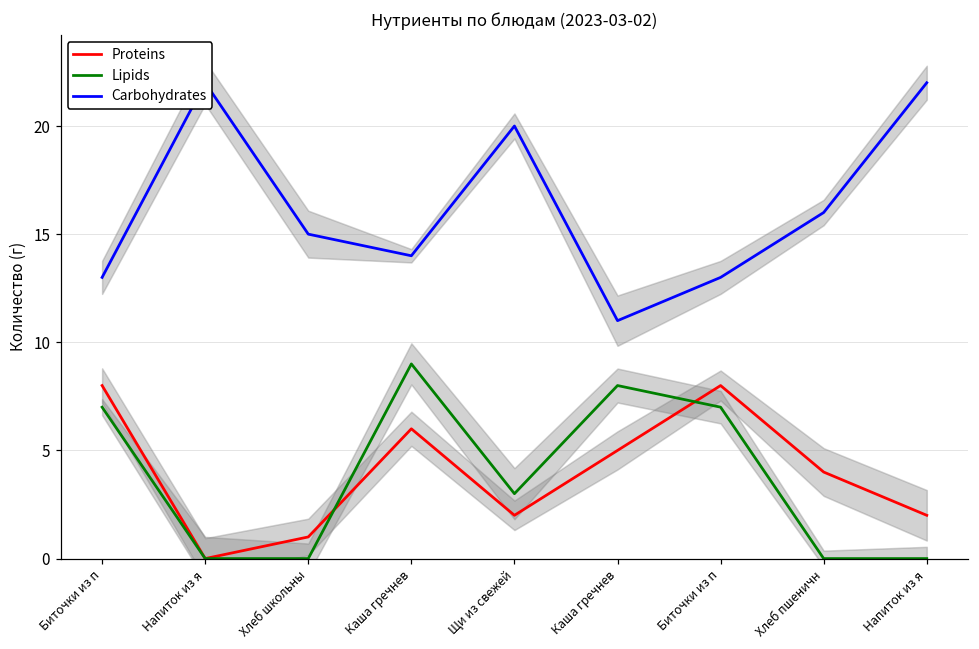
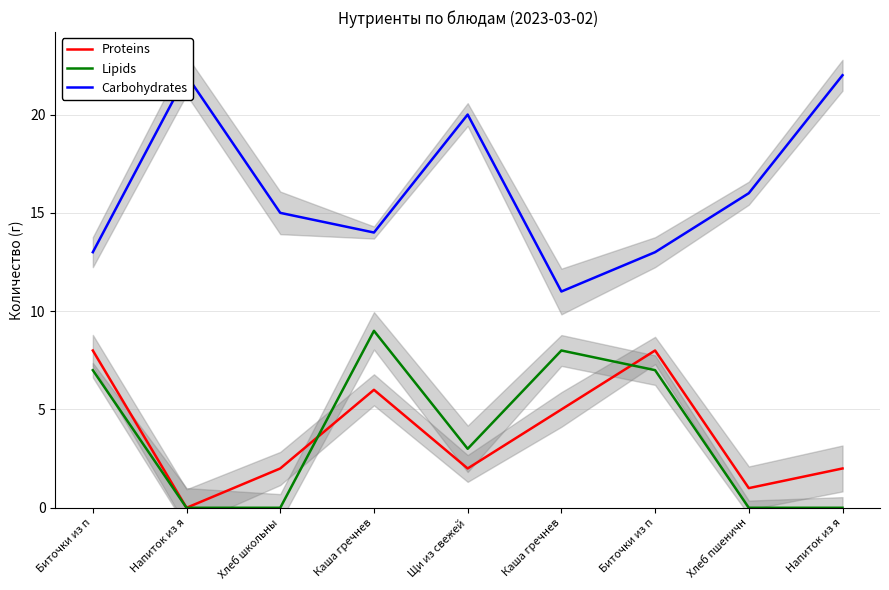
  {
    "Proteins": {
-     "Хлеб школьны": 1,
+     "Хлеб школьны": 2,
      "Щи из свежей": 2,
-     "Хлеб пшеничн": 4
+     "Хлеб пшеничн": 1
    },
    "Lipids": {
      "Хлеб школьны": 0,
      "Щи из свежей": 3,
      "Хлеб пшеничн": 0
    },
    "Carbohydrates": {
      "Хлеб школьны": 15,
      "Щи из свежей": 20,
      "Хлеб пшеничн": 16
    }
  }
